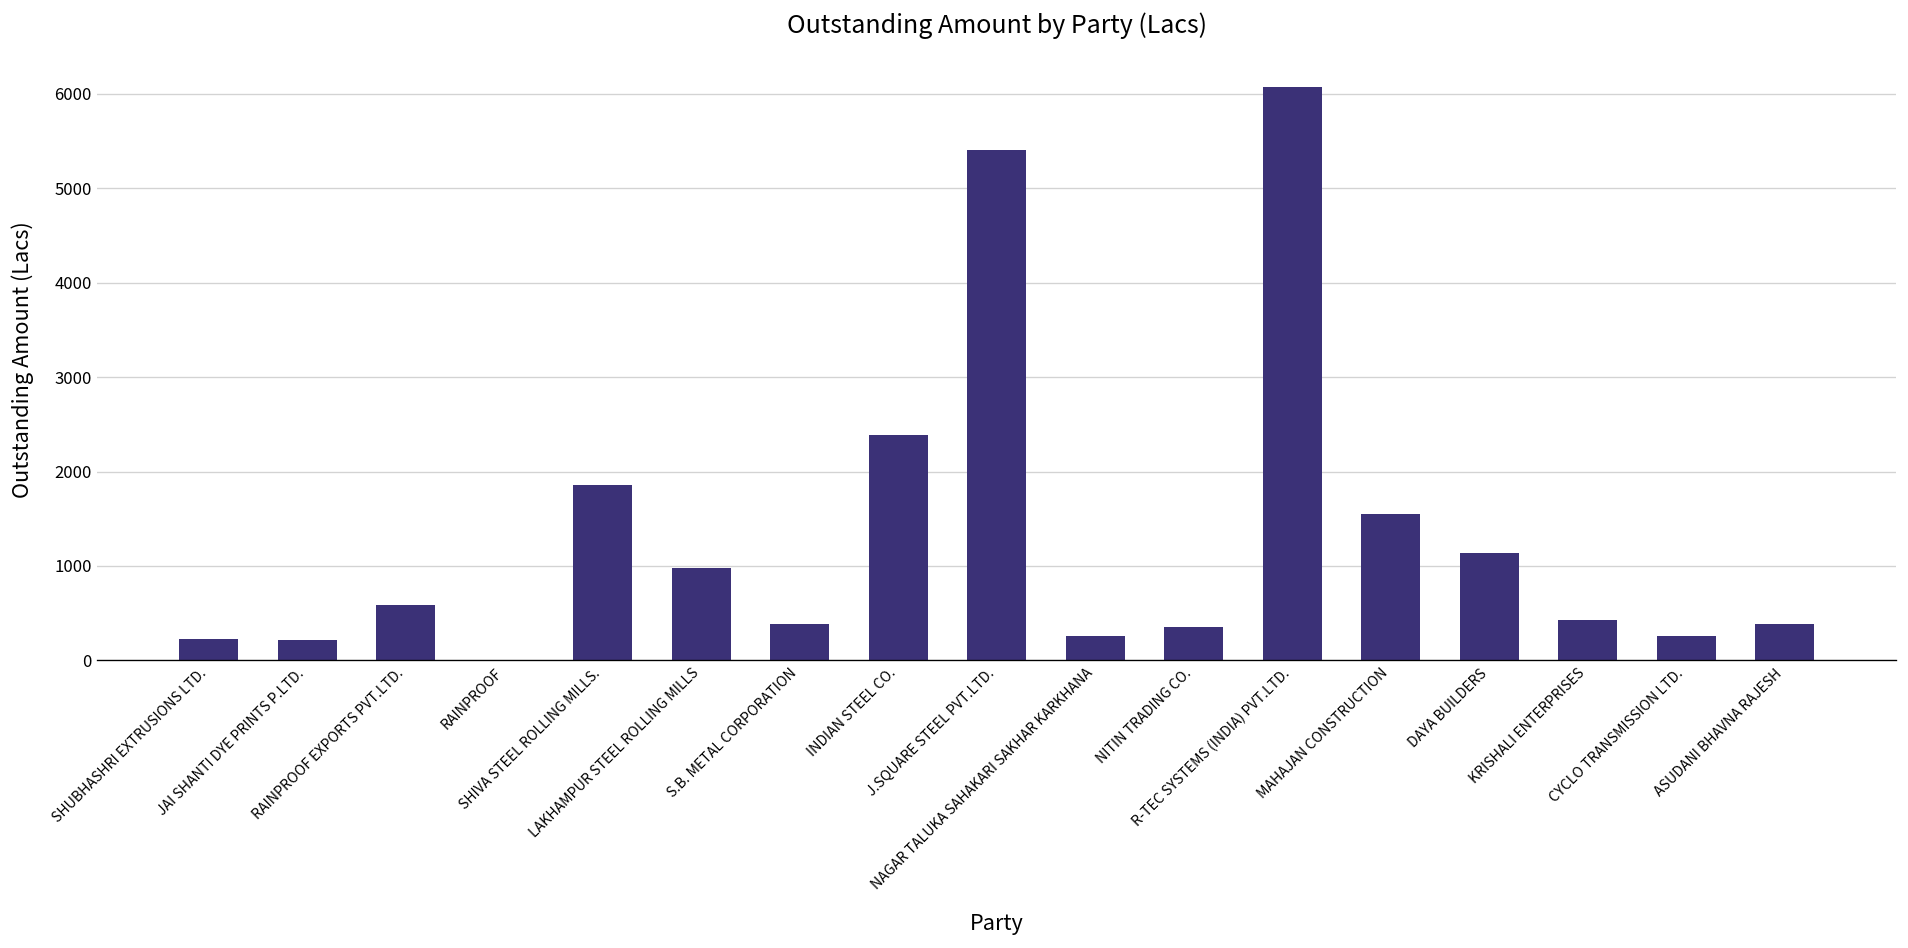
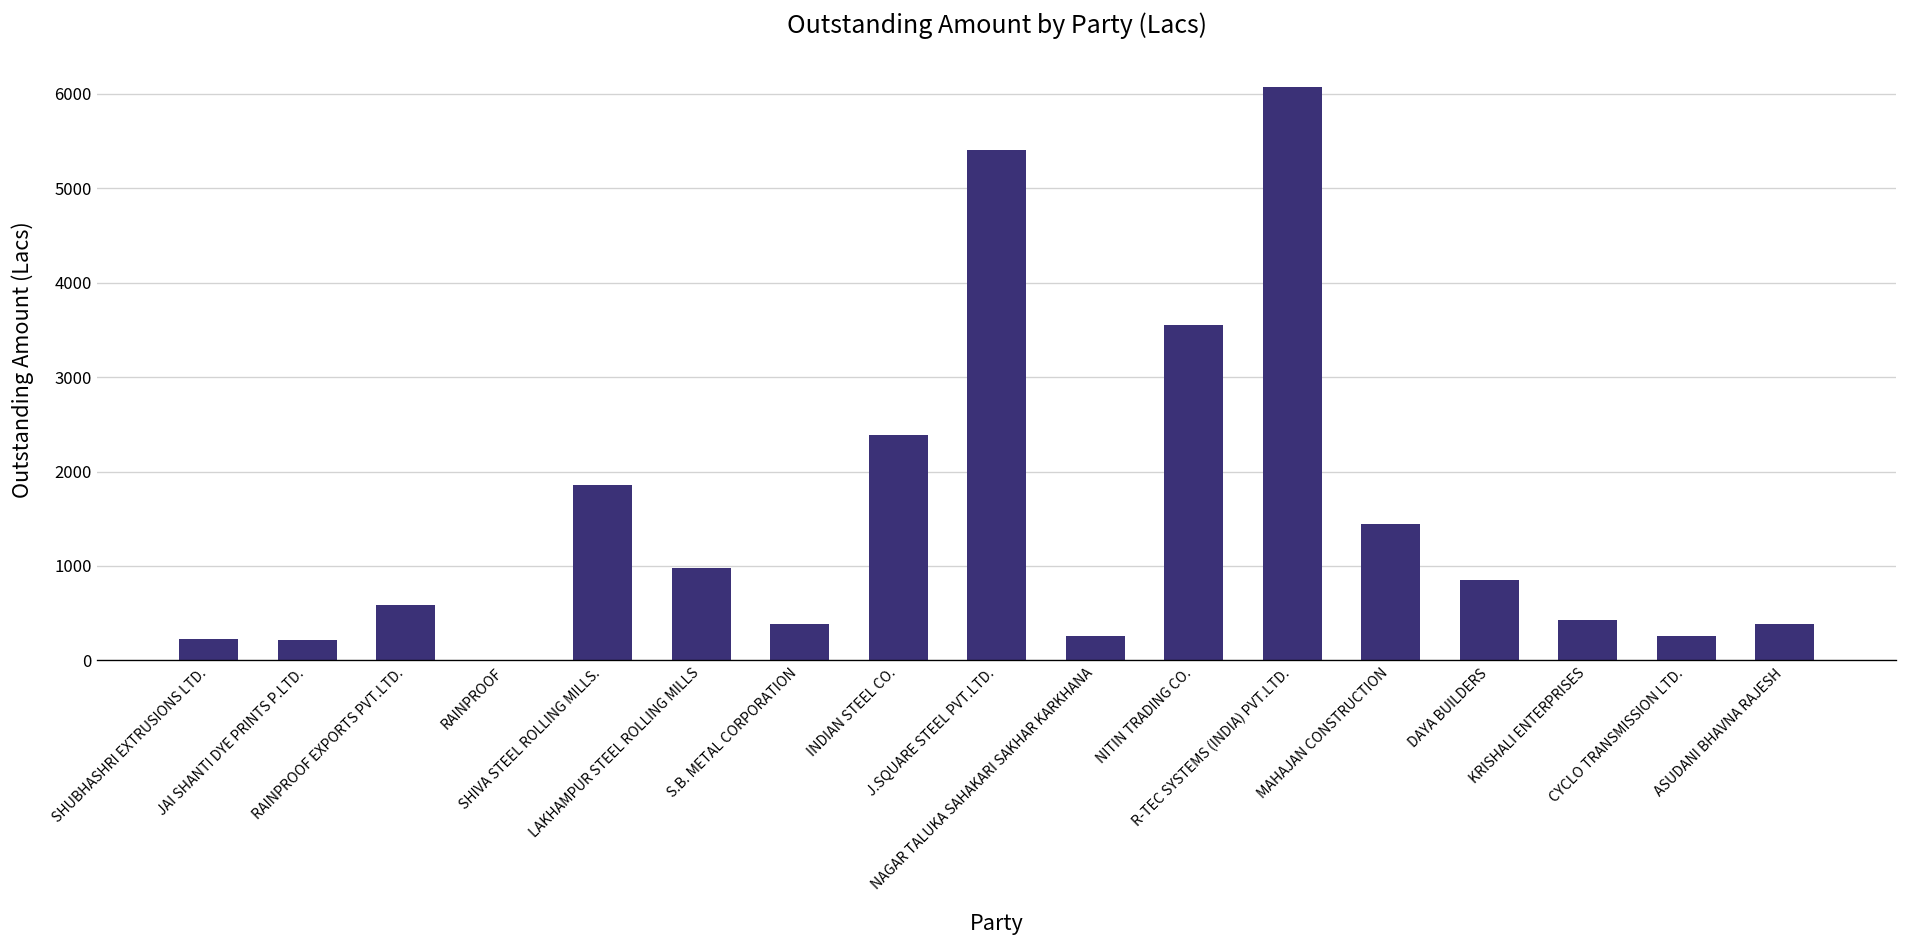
  {
    "SHUBHASHRI EXTRUSIONS LTD.": 200,
    "JAI SHANTI DYE PRINTS P.LTD.": 200,
    "RAINPROOF EXPORTS PVT.LTD.": 600,
    "SHIVA STEEL ROLLING MILLS.": 1900,
    "LAKHAMPUR STEEL ROLLING MILLS": 1000,
    "S.B. METAL CORPORATION": 400,
    "INDIAN STEEL CO.": 2400,
    "J.SQUARE STEEL PVT.LTD.": 5400,
    "NAGAR TALUKA SAHAKARI SAKHAR KARKHANA": 300,
-   "NITIN TRADING CO.": 400,
+   "NITIN TRADING CO.": 3500,
    "R-TEC SYSTEMS (INDIA) PVT.LTD.": 6100,
-   "MAHAJAN CONSTRUCTION": 1500,
-   "DAYA BUILDERS": 1100,
+   "MAHAJAN CONSTRUCTION": 1400,
+   "DAYA BUILDERS": 900,
    "KRISHALI ENTERPRISES": 400,
    "CYCLO TRANSMISSION LTD.": 300,
    "ASUDANI BHAVNA RAJESH": 400
  }
